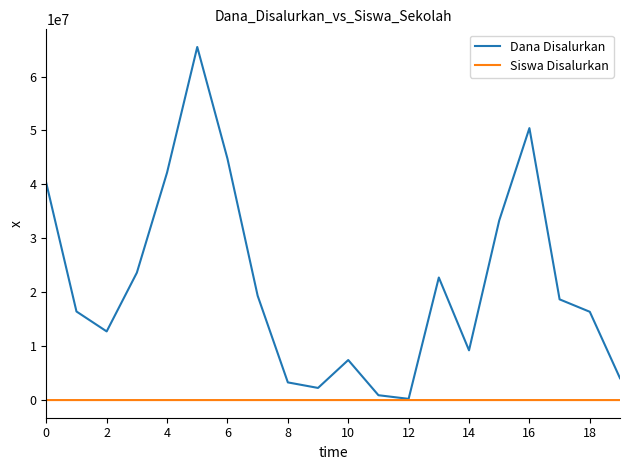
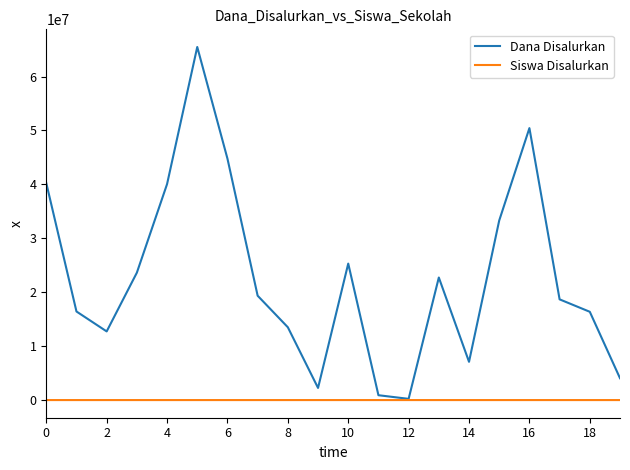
  {
    "Dana Disalurkan": {
      "0": 40000000,
      "2": 13000000,
-     "4": 42000000,
+     "4": 40000000,
      "6": 45000000,
-     "8": 3000000,
-     "10": 7000000,
-     "14": 9000000,
+     "8": 14000000,
+     "10": 25000000,
+     "14": 7000000,
      "16": 50000000,
      "18": 16000000
    },
    "Siswa Disalurkan": {
      "0": 0,
      "2": 0,
      "4": 0,
      "6": 0,
      "8": 0,
      "10": 0,
      "14": 0,
      "16": 0,
      "18": 0
    }
  }
